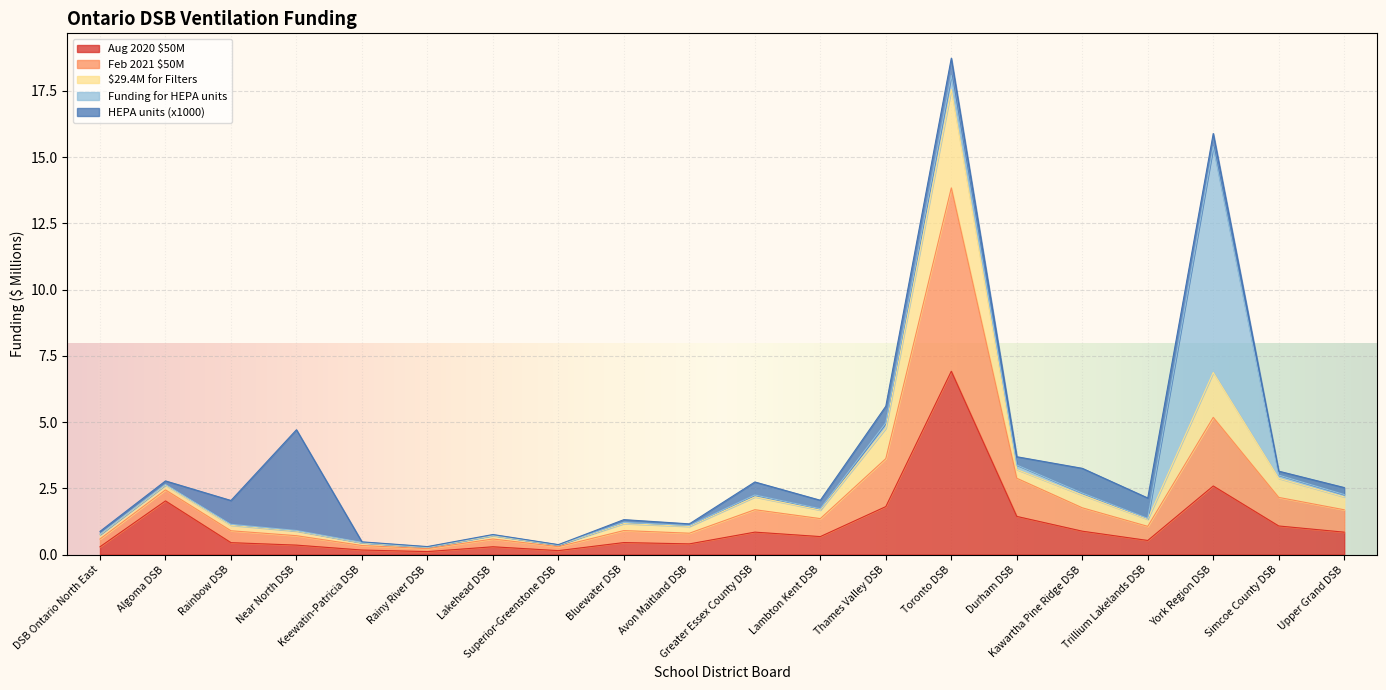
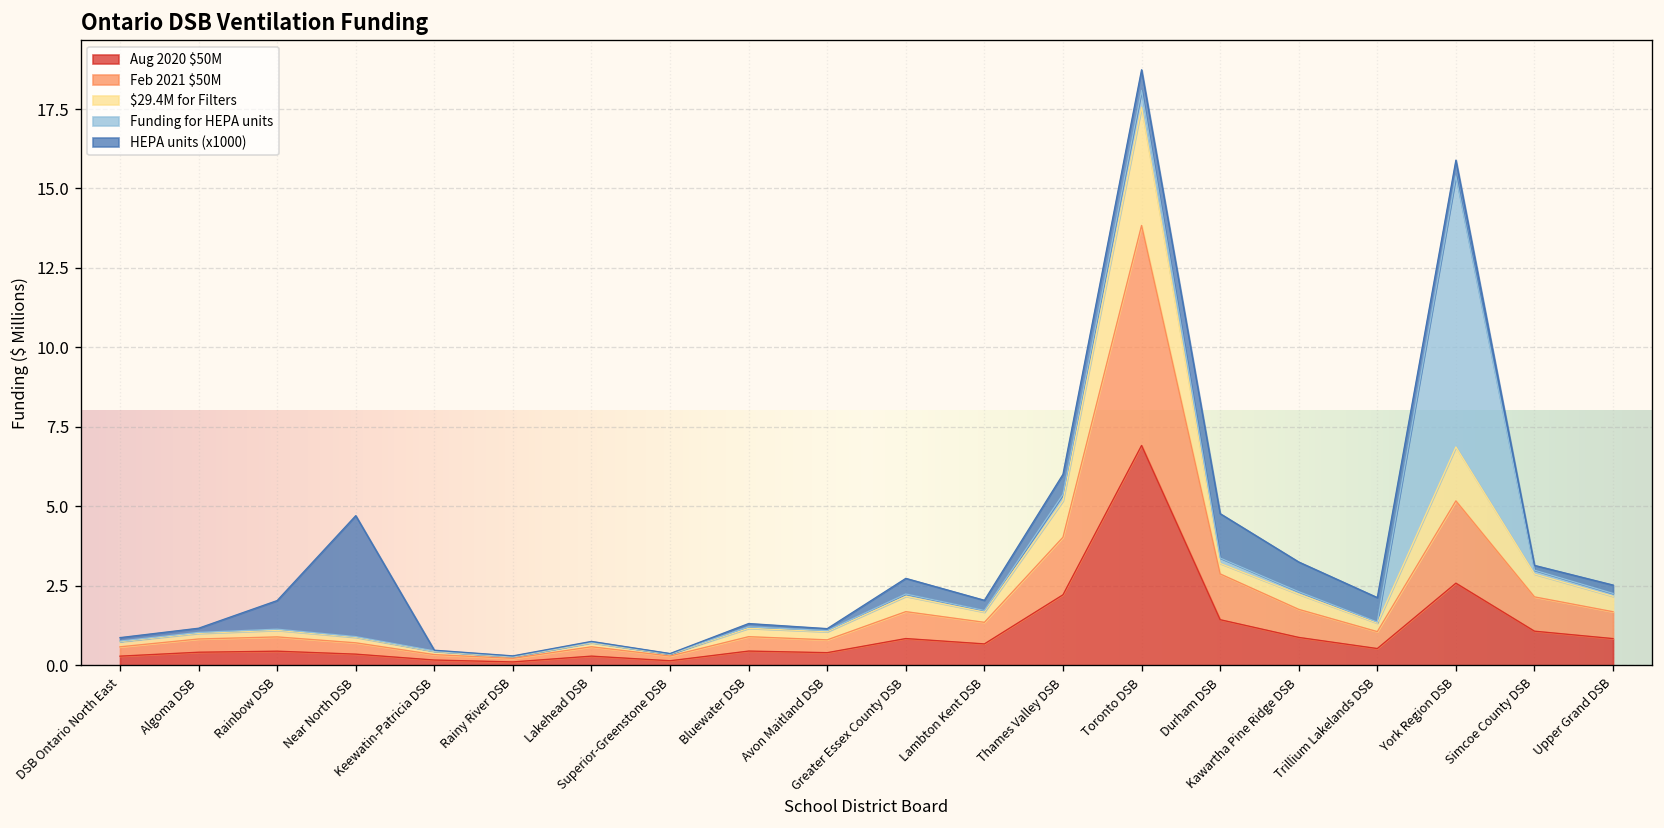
  {
    "Aug 2020 $50M": {
      "DSB Ontario North East": 0.3,
-     "Algoma DSB": 2.0,
+     "Algoma DSB": 0.4,
      "Rainbow DSB": 0.4,
      "Near North DSB": 0.4,
      "Keewatin-Patricia DSB": 0.2,
      "Rainy River DSB": 0.1,
      "Lakehead DSB": 0.3,
      "Superior-Greenstone DSB": 0.1,
      "Bluewater DSB": 0.5,
      "Avon Maitland DSB": 0.4,
      "Greater Essex County DSB": 0.8,
      "Lambton Kent DSB": 0.7,
-     "Thames Valley DSB": 1.8,
+     "Thames Valley DSB": 2.2,
      "Toronto DSB": 6.9,
      "Durham DSB": 1.4,
      "Kawartha Pine Ridge DSB": 0.9,
      "Trillium Lakelands DSB": 0.5,
      "York Region DSB": 2.6,
      "Simcoe County DSB": 1.1,
      "Upper Grand DSB": 0.8
    },
    "Feb 2021 $50M": {
      "DSB Ontario North East": 0.3,
      "Algoma DSB": 0.4,
      "Rainbow DSB": 0.4,
      "Near North DSB": 0.4,
      "Keewatin-Patricia DSB": 0.2,
      "Lakehead DSB": 0.3,
      "Bluewater DSB": 0.5,
      "Avon Maitland DSB": 0.4,
      "Greater Essex County DSB": 0.8,
      "Lambton Kent DSB": 0.7,
      "Thames Valley DSB": 1.8,
      "Toronto DSB": 6.9,
      "Durham DSB": 1.4,
      "Kawartha Pine Ridge DSB": 0.9,
      "Trillium Lakelands DSB": 0.5,
      "York Region DSB": 2.6,
      "Simcoe County DSB": 1.1,
      "Upper Grand DSB": 0.8
    },
    "$29.4M for Filters": {
      "Thames Valley DSB": 1.1,
      "Toronto DSB": 3.7,
      "Durham DSB": 0.3,
      "York Region DSB": 1.7,
      "Simcoe County DSB": 0.7
    },
    "Funding for HEPA units": {
      "Thames Valley DSB": 0.2,
      "Toronto DSB": 0.5,
      "Durham DSB": 0.2,
      "York Region DSB": 8.5,
      "Simcoe County DSB": 0.1
    },
    "HEPA units (x1000)": {
      "DSB Ontario North East": 0.1,
      "Algoma DSB": 0.1,
      "Rainbow DSB": 0.9,
      "Near North DSB": 3.8,
      "Bluewater DSB": 0.1,
      "Greater Essex County DSB": 0.5,
      "Lambton Kent DSB": 0.3,
      "Thames Valley DSB": 0.6,
      "Toronto DSB": 0.6,
-     "Durham DSB": 0.3,
+     "Durham DSB": 1.4,
      "Kawartha Pine Ridge DSB": 0.9,
      "Trillium Lakelands DSB": 0.8,
      "York Region DSB": 0.5,
      "Simcoe County DSB": 0.1,
      "Upper Grand DSB": 0.3
    }
  }
